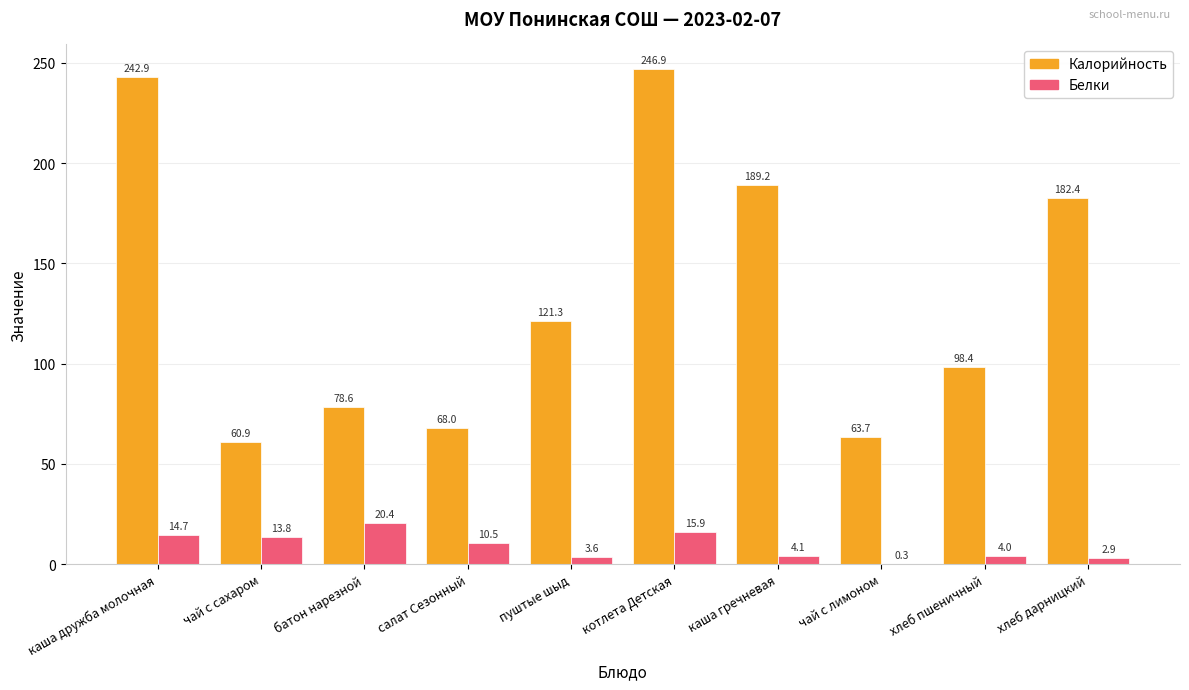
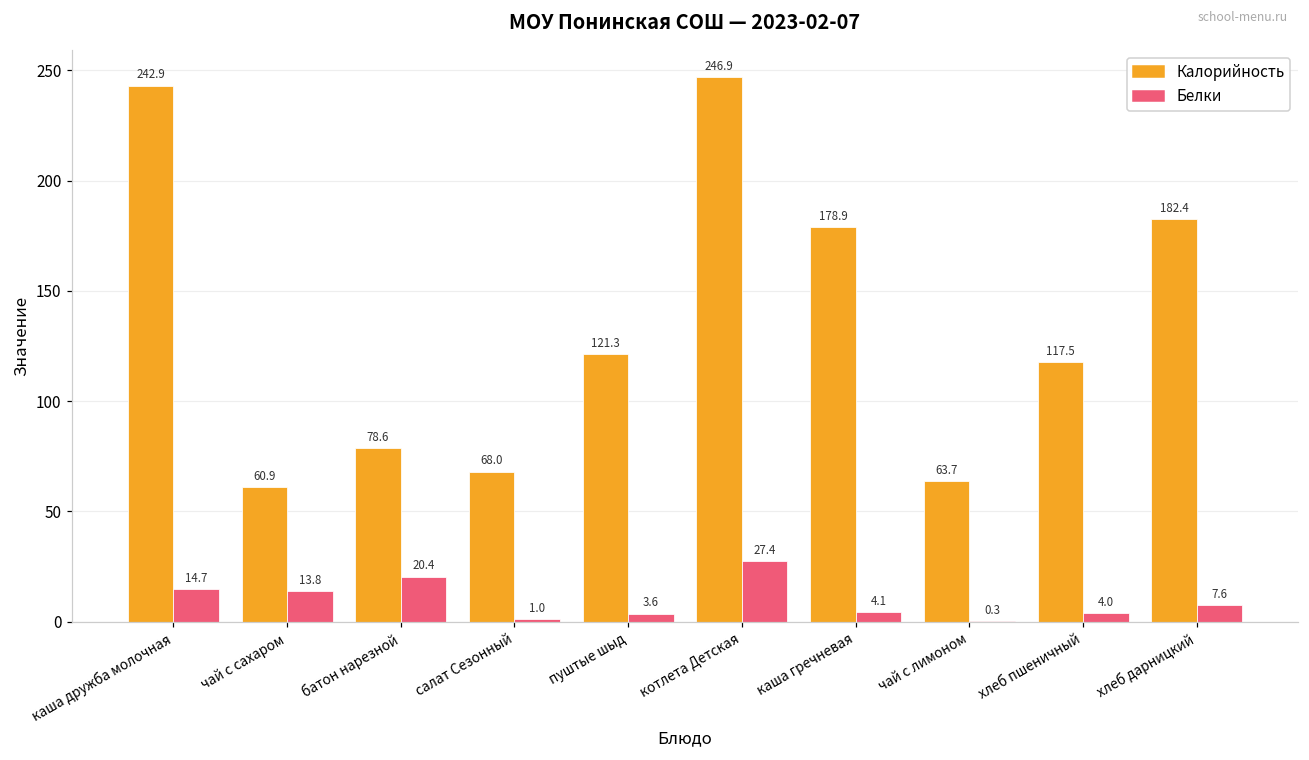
  {
    "Калорийность": {
      "каша дружба молочная": 242.9,
      "чай с сахаром": 60.9,
      "батон нарезной": 78.6,
      "салат Сезонный": 68.0,
      "пуштые шыд": 121.3,
      "котлета Детская": 246.9,
-     "каша гречневая": 189.2,
+     "каша гречневая": 178.9,
      "чай с лимоном": 63.7,
-     "хлеб пшеничный": 98.4,
+     "хлеб пшеничный": 117.5,
      "хлеб дарницкий": 182.4
    },
    "Белки": {
      "каша дружба молочная": 14.7,
      "чай с сахаром": 13.8,
      "батон нарезной": 20.4,
-     "салат Сезонный": 10.5,
+     "салат Сезонный": 1.0,
      "пуштые шыд": 3.6,
-     "котлета Детская": 15.9,
+     "котлета Детская": 27.4,
      "каша гречневая": 4.1,
      "чай с лимоном": 0.3,
      "хлеб пшеничный": 4.0,
-     "хлеб дарницкий": 2.9
+     "хлеб дарницкий": 7.6
    }
  }
